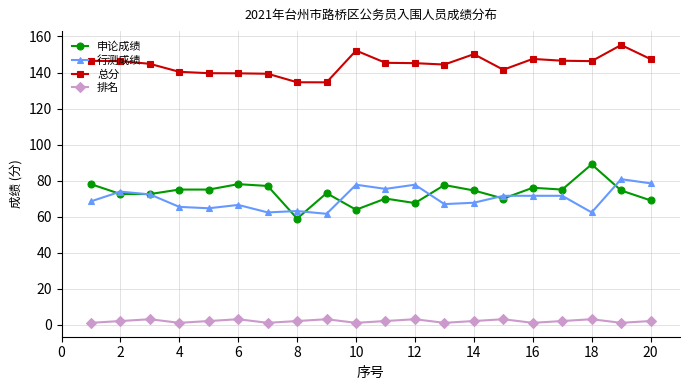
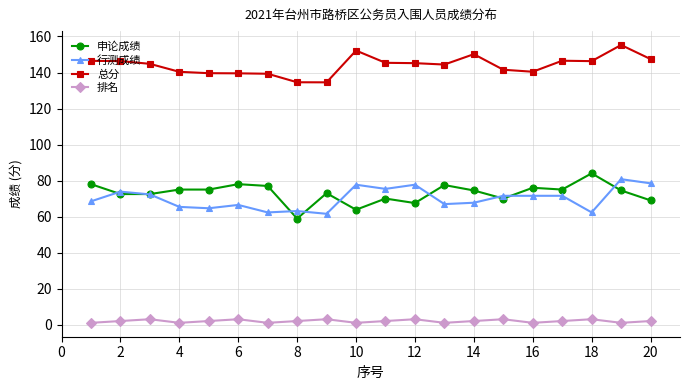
  {
    "申论成绩": {
      "4": 75,
      "6": 78,
      "8": 59,
      "10": 64,
      "12": 68,
      "14": 75,
      "16": 76,
-     "18": 89,
+     "18": 84,
      "20": 69
    },
    "行测成绩": {
      "4": 65,
      "6": 66,
      "8": 63,
      "10": 78,
      "12": 78,
      "14": 68,
      "16": 72,
      "18": 62,
      "20": 78
    },
    "总分": {
      "2": 146,
      "4": 140,
      "6": 140,
      "8": 135,
      "10": 152,
      "12": 145,
      "14": 150,
-     "16": 148,
+     "16": 140,
      "18": 146,
      "20": 147
    },
    "排名": {
      "2": 2,
      "4": 1,
      "6": 3,
      "8": 2,
      "10": 1,
      "12": 3,
      "14": 2,
      "16": 1,
      "18": 3,
      "20": 2
    }
  }
